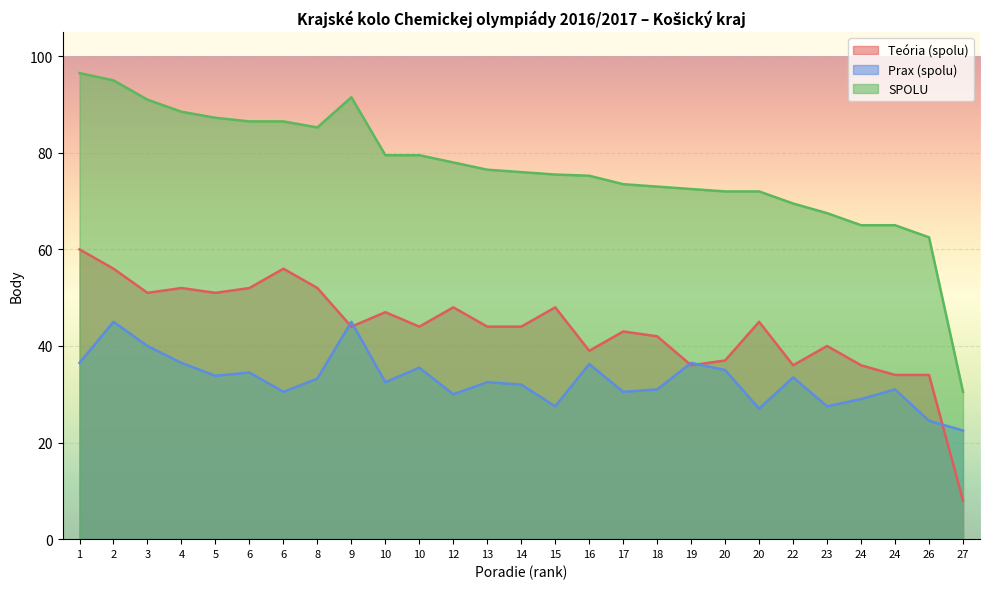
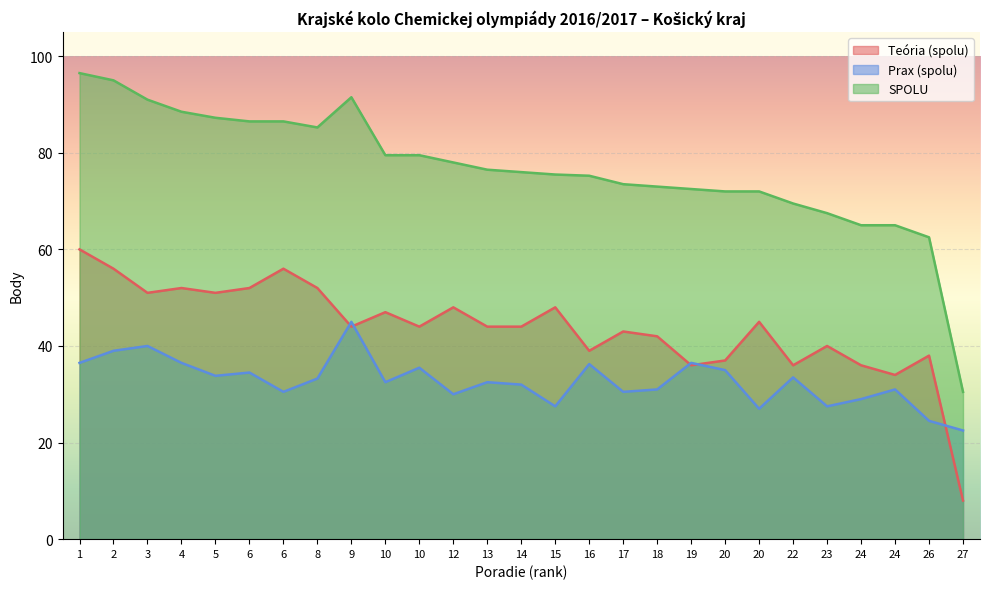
  {
    "Teória (spolu)": {
      "1": 60,
      "2": 56,
      "3": 51,
      "4": 52,
      "5": 51,
      "8": 52,
      "9": 44,
      "12": 48,
      "13": 44,
      "14": 44,
      "15": 48,
      "16": 39,
      "17": 43,
      "18": 42,
      "22": 36,
      "23": 40,
-     "26": 34,
+     "26": 38,
      "27": 8
    },
    "Prax (spolu)": {
      "1": 37,
-     "2": 45,
+     "2": 39,
      "3": 40,
      "4": 37,
      "5": 34,
      "8": 33,
      "9": 45,
      "12": 30,
      "13": 33,
      "14": 32,
      "15": 28,
      "16": 36,
      "17": 31,
      "18": 31,
      "22": 34,
      "23": 28,
      "26": 25,
      "27": 23
    },
    "SPOLU": {
      "1": 97,
      "2": 95,
      "3": 91,
      "4": 89,
      "5": 87,
      "8": 85,
      "9": 92,
      "12": 78,
      "13": 77,
      "14": 76,
      "15": 76,
      "16": 75,
      "17": 74,
      "18": 73,
      "19": 73,
      "22": 70,
      "23": 68,
      "26": 63,
      "27": 31
    }
  }
